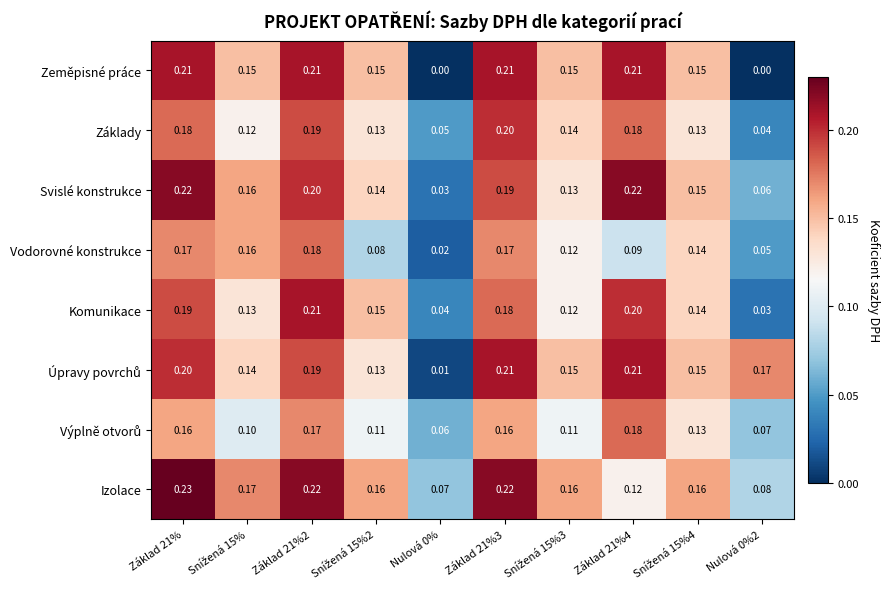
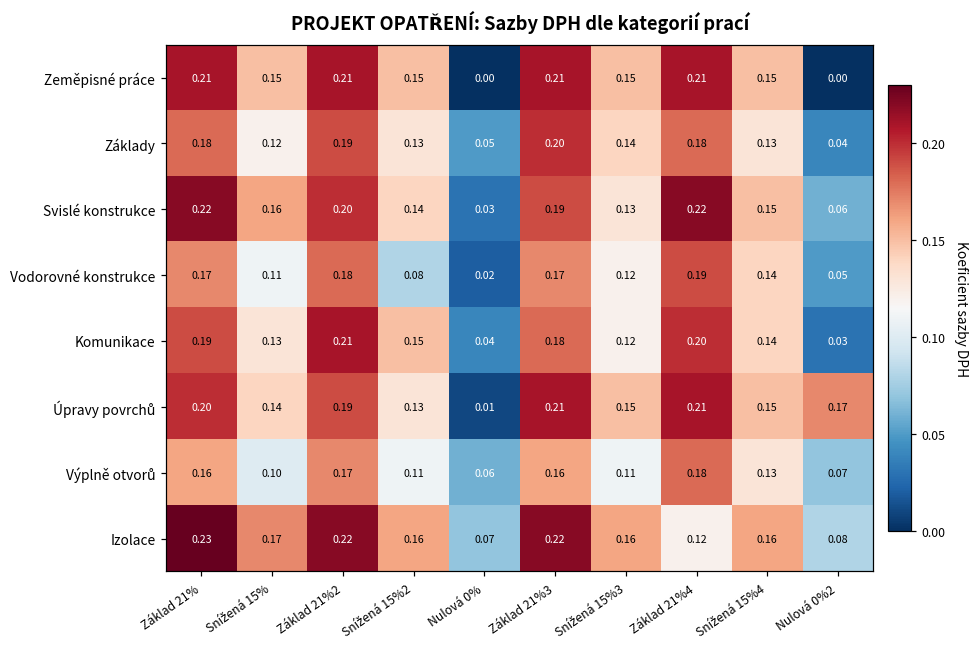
  {
    "Zeměpisné práce": {
      "Základ 21%": 0.21,
      "Snížená 15%": 0.15,
      "Základ 21%2": 0.21,
      "Snížená 15%2": 0.15,
      "Nulová 0%": 0.00,
      "Základ 21%3": 0.21,
      "Snížená 15%3": 0.15,
      "Základ 21%4": 0.21,
      "Snížená 15%4": 0.15,
      "Nulová 0%2": 0.00
    },
    "Základy": {
      "Základ 21%": 0.18,
      "Snížená 15%": 0.12,
      "Základ 21%2": 0.19,
      "Snížená 15%2": 0.13,
      "Nulová 0%": 0.05,
      "Základ 21%3": 0.20,
      "Snížená 15%3": 0.14,
      "Základ 21%4": 0.18,
      "Snížená 15%4": 0.13,
      "Nulová 0%2": 0.04
    },
    "Svislé konstrukce": {
      "Základ 21%": 0.22,
      "Snížená 15%": 0.16,
      "Základ 21%2": 0.20,
      "Snížená 15%2": 0.14,
      "Nulová 0%": 0.03,
      "Základ 21%3": 0.19,
      "Snížená 15%3": 0.13,
      "Základ 21%4": 0.22,
      "Snížená 15%4": 0.15,
      "Nulová 0%2": 0.06
    },
    "Vodorovné konstrukce": {
      "Základ 21%": 0.17,
-     "Snížená 15%": 0.16,
+     "Snížená 15%": 0.11,
      "Základ 21%2": 0.18,
      "Snížená 15%2": 0.08,
      "Nulová 0%": 0.02,
      "Základ 21%3": 0.17,
      "Snížená 15%3": 0.12,
-     "Základ 21%4": 0.09,
+     "Základ 21%4": 0.19,
      "Snížená 15%4": 0.14,
      "Nulová 0%2": 0.05
    },
    "Komunikace": {
      "Základ 21%": 0.19,
      "Snížená 15%": 0.13,
      "Základ 21%2": 0.21,
      "Snížená 15%2": 0.15,
      "Nulová 0%": 0.04,
      "Základ 21%3": 0.18,
      "Snížená 15%3": 0.12,
      "Základ 21%4": 0.20,
      "Snížená 15%4": 0.14,
      "Nulová 0%2": 0.03
    },
    "Úpravy povrchů": {
      "Základ 21%": 0.20,
      "Snížená 15%": 0.14,
      "Základ 21%2": 0.19,
      "Snížená 15%2": 0.13,
      "Nulová 0%": 0.01,
      "Základ 21%3": 0.21,
      "Snížená 15%3": 0.15,
      "Základ 21%4": 0.21,
      "Snížená 15%4": 0.15,
      "Nulová 0%2": 0.17
    },
    "Výplně otvorů": {
      "Základ 21%": 0.16,
      "Snížená 15%": 0.10,
      "Základ 21%2": 0.17,
      "Snížená 15%2": 0.11,
      "Nulová 0%": 0.06,
      "Základ 21%3": 0.16,
      "Snížená 15%3": 0.11,
      "Základ 21%4": 0.18,
      "Snížená 15%4": 0.13,
      "Nulová 0%2": 0.07
    },
    "Izolace": {
      "Základ 21%": 0.23,
      "Snížená 15%": 0.17,
      "Základ 21%2": 0.22,
      "Snížená 15%2": 0.16,
      "Nulová 0%": 0.07,
      "Základ 21%3": 0.22,
      "Snížená 15%3": 0.16,
      "Základ 21%4": 0.12,
      "Snížená 15%4": 0.16,
      "Nulová 0%2": 0.08
    }
  }
